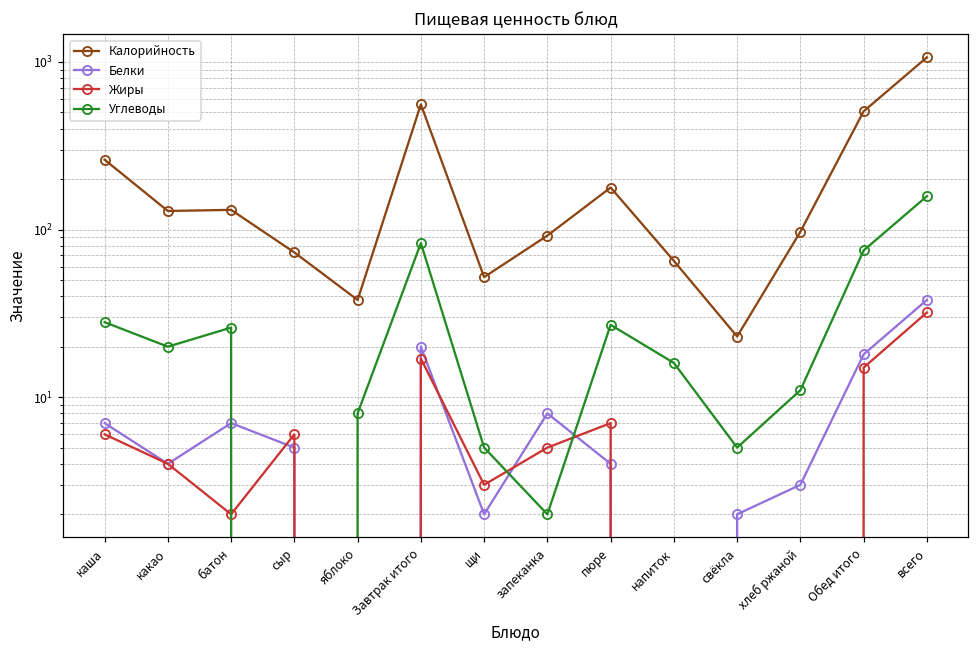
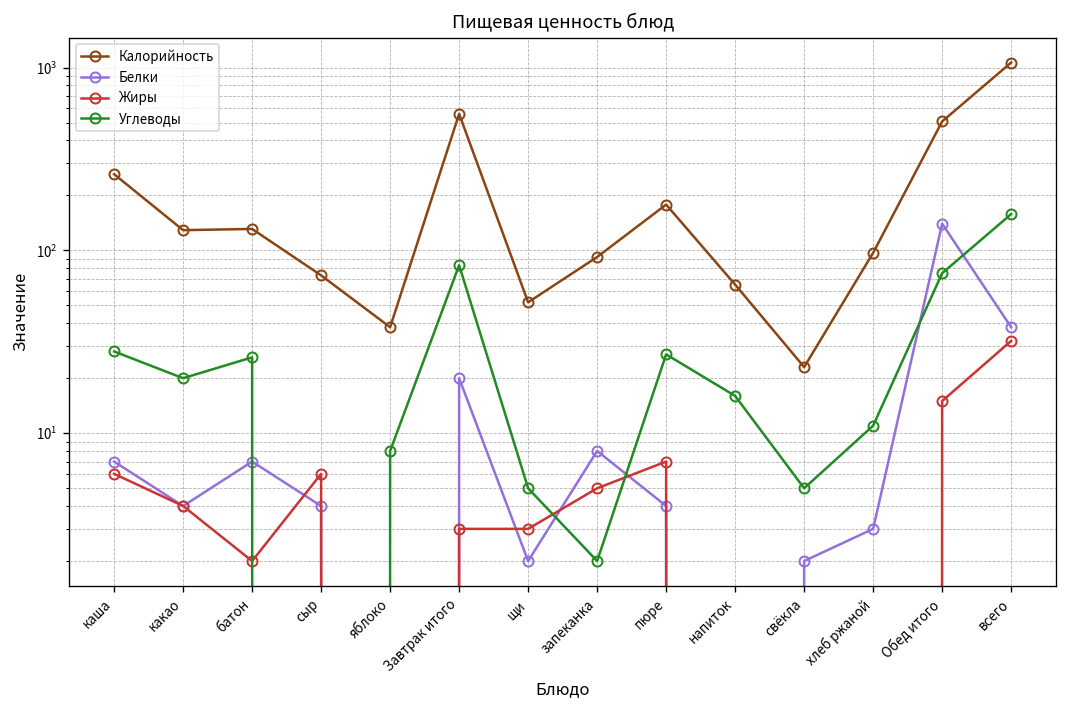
  {
    "Калорийность": {
      "каша": 260,
      "какао": 130,
      "батон": 130,
      "сыр": 70,
      "яблоко": 38,
      "Завтрак итого": 560,
      "щи": 52,
      "запеканка": 90,
      "пюре": 180,
      "напиток": 65,
      "свёкла": 23,
      "хлеб ржаной": 100,
      "Обед итого": 510,
      "всего": 1100
    },
    "Белки": {
      "каша": 7,
      "батон": 7,
-     "сыр": 5,
+     "сыр": 4,
      "Завтрак итого": 20,
      "щи": 2,
      "запеканка": 8,
      "пюре": 4,
      "свёкла": 2,
      "хлеб ржаной": 3,
-     "Обед итого": 18,
+     "Обед итого": 140,
      "всего": 38
    },
    "Жиры": {
      "каша": 6,
      "батон": 2,
      "сыр": 6,
-     "Завтрак итого": 17,
+     "Завтрак итого": 3,
      "щи": 3,
      "запеканка": 5,
      "пюре": 7,
      "Обед итого": 15,
      "всего": 32
    },
    "Углеводы": {
      "каша": 28,
      "какао": 20,
      "батон": 26,
      "яблоко": 8,
      "Завтрак итого": 80,
      "щи": 5,
      "запеканка": 2,
      "пюре": 27,
      "напиток": 16,
      "свёкла": 5,
      "хлеб ржаной": 11,
      "Обед итого": 80,
      "всего": 160
    }
  }
